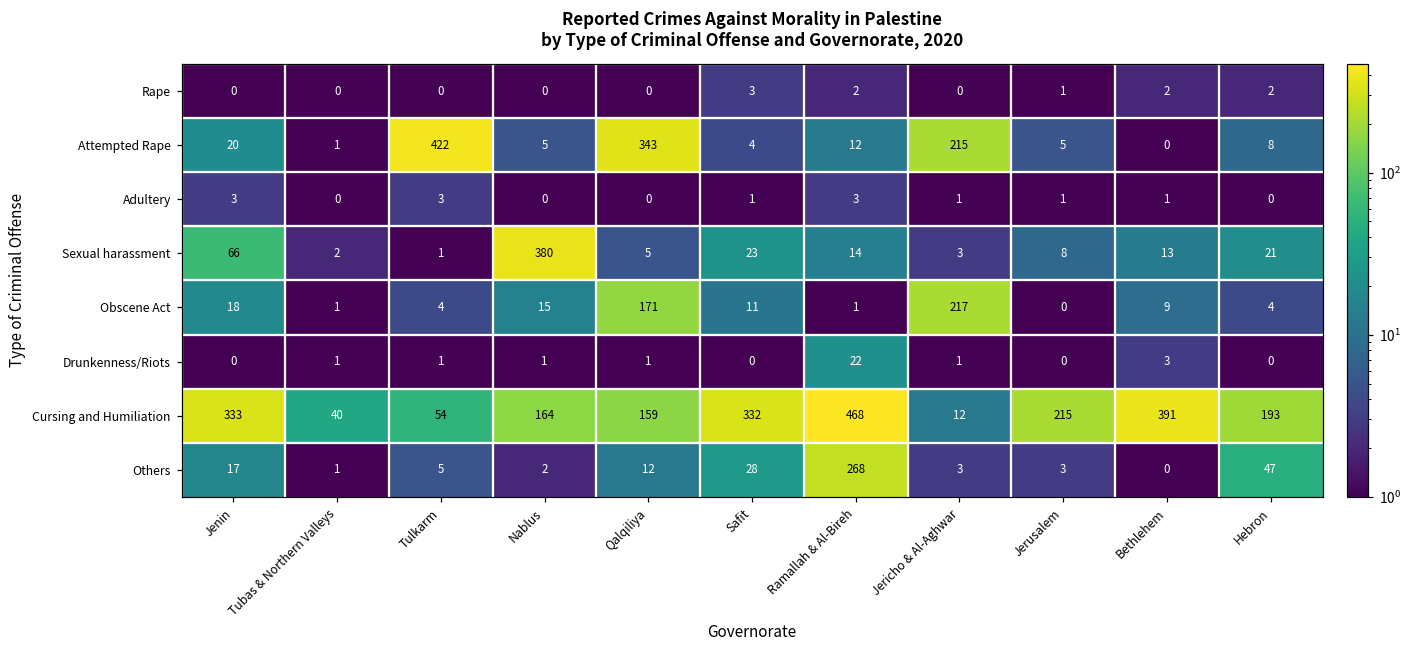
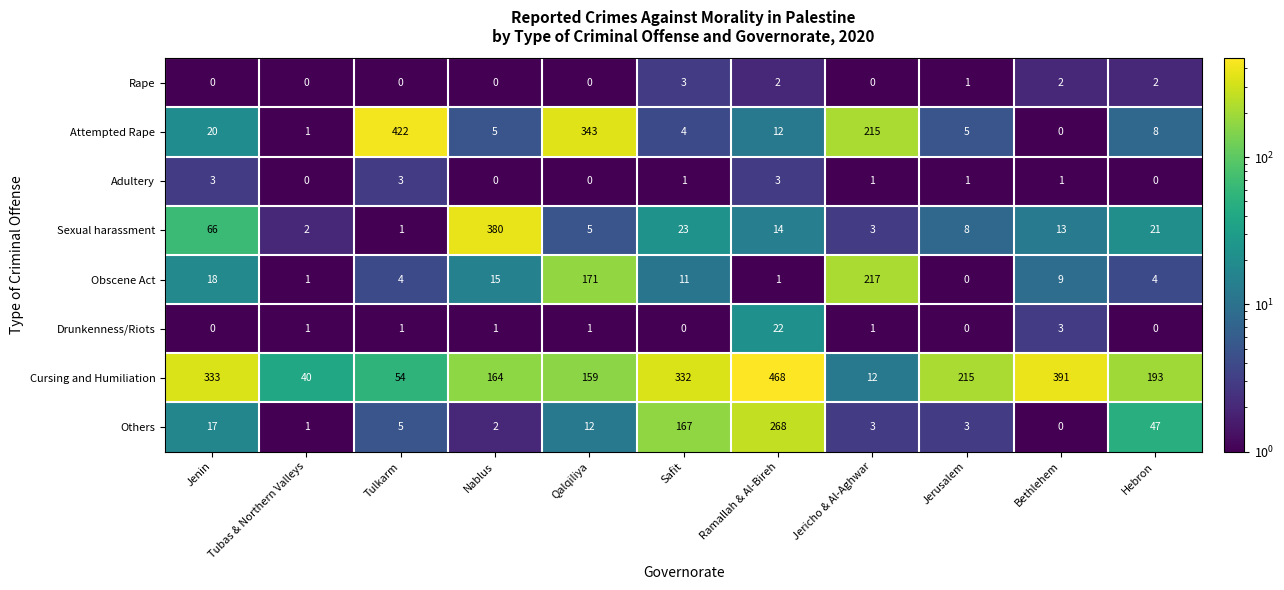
  {
    "Rape": {
      "Jenin": 0,
      "Tubas & Northern Valleys": 0,
      "Tulkarm": 0,
      "Nablus": 0,
      "Qalqiliya": 0,
      "Safit": 3,
      "Ramallah & Al-Bireh": 2,
      "Jericho & Al-Aghwar": 0,
      "Jerusalem": 1,
      "Bethlehem": 2,
      "Hebron": 2
    },
    "Attempted Rape": {
      "Jenin": 20,
      "Tubas & Northern Valleys": 1,
      "Tulkarm": 422,
      "Nablus": 5,
      "Qalqiliya": 343,
      "Safit": 4,
      "Ramallah & Al-Bireh": 12,
      "Jericho & Al-Aghwar": 215,
      "Jerusalem": 5,
      "Bethlehem": 0,
      "Hebron": 8
    },
    "Adultery": {
      "Jenin": 3,
      "Tubas & Northern Valleys": 0,
      "Tulkarm": 3,
      "Nablus": 0,
      "Qalqiliya": 0,
      "Safit": 1,
      "Ramallah & Al-Bireh": 3,
      "Jericho & Al-Aghwar": 1,
      "Jerusalem": 1,
      "Bethlehem": 1,
      "Hebron": 0
    },
    "Sexual harassment": {
      "Jenin": 66,
      "Tubas & Northern Valleys": 2,
      "Tulkarm": 1,
      "Nablus": 380,
      "Qalqiliya": 5,
      "Safit": 23,
      "Ramallah & Al-Bireh": 14,
      "Jericho & Al-Aghwar": 3,
      "Jerusalem": 8,
      "Bethlehem": 13,
      "Hebron": 21
    },
    "Obscene Act": {
      "Jenin": 18,
      "Tubas & Northern Valleys": 1,
      "Tulkarm": 4,
      "Nablus": 15,
      "Qalqiliya": 171,
      "Safit": 11,
      "Ramallah & Al-Bireh": 1,
      "Jericho & Al-Aghwar": 217,
      "Jerusalem": 0,
      "Bethlehem": 9,
      "Hebron": 4
    },
    "Drunkenness/Riots": {
      "Jenin": 0,
      "Tubas & Northern Valleys": 1,
      "Tulkarm": 1,
      "Nablus": 1,
      "Qalqiliya": 1,
      "Safit": 0,
      "Ramallah & Al-Bireh": 22,
      "Jericho & Al-Aghwar": 1,
      "Jerusalem": 0,
      "Bethlehem": 3,
      "Hebron": 0
    },
    "Cursing and Humiliation": {
      "Jenin": 333,
      "Tubas & Northern Valleys": 40,
      "Tulkarm": 54,
      "Nablus": 164,
      "Qalqiliya": 159,
      "Safit": 332,
      "Ramallah & Al-Bireh": 468,
      "Jericho & Al-Aghwar": 12,
      "Jerusalem": 215,
      "Bethlehem": 391,
      "Hebron": 193
    },
    "Others": {
      "Jenin": 17,
      "Tubas & Northern Valleys": 1,
      "Tulkarm": 5,
      "Nablus": 2,
      "Qalqiliya": 12,
-     "Safit": 28,
+     "Safit": 167,
      "Ramallah & Al-Bireh": 268,
      "Jericho & Al-Aghwar": 3,
      "Jerusalem": 3,
      "Bethlehem": 0,
      "Hebron": 47
    }
  }
